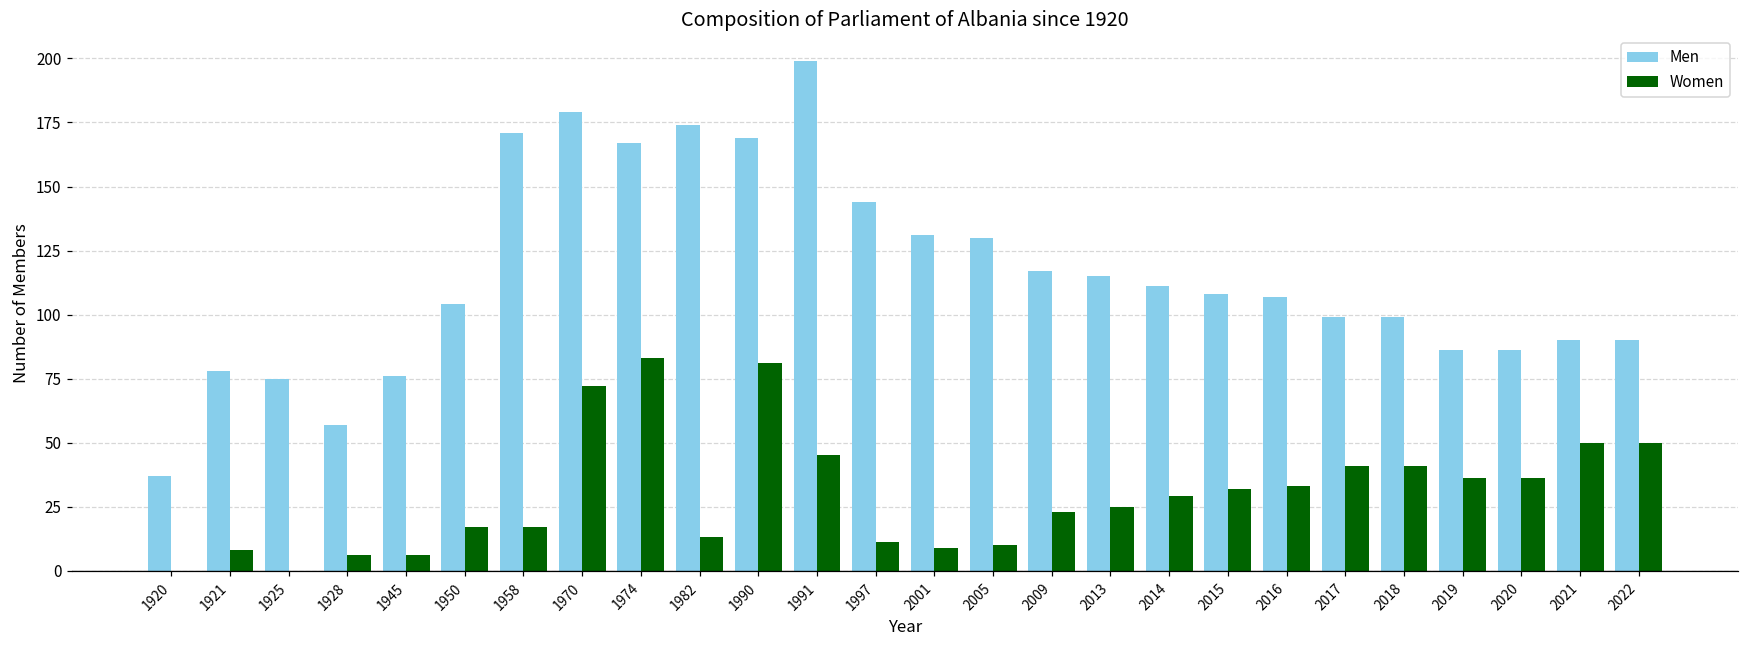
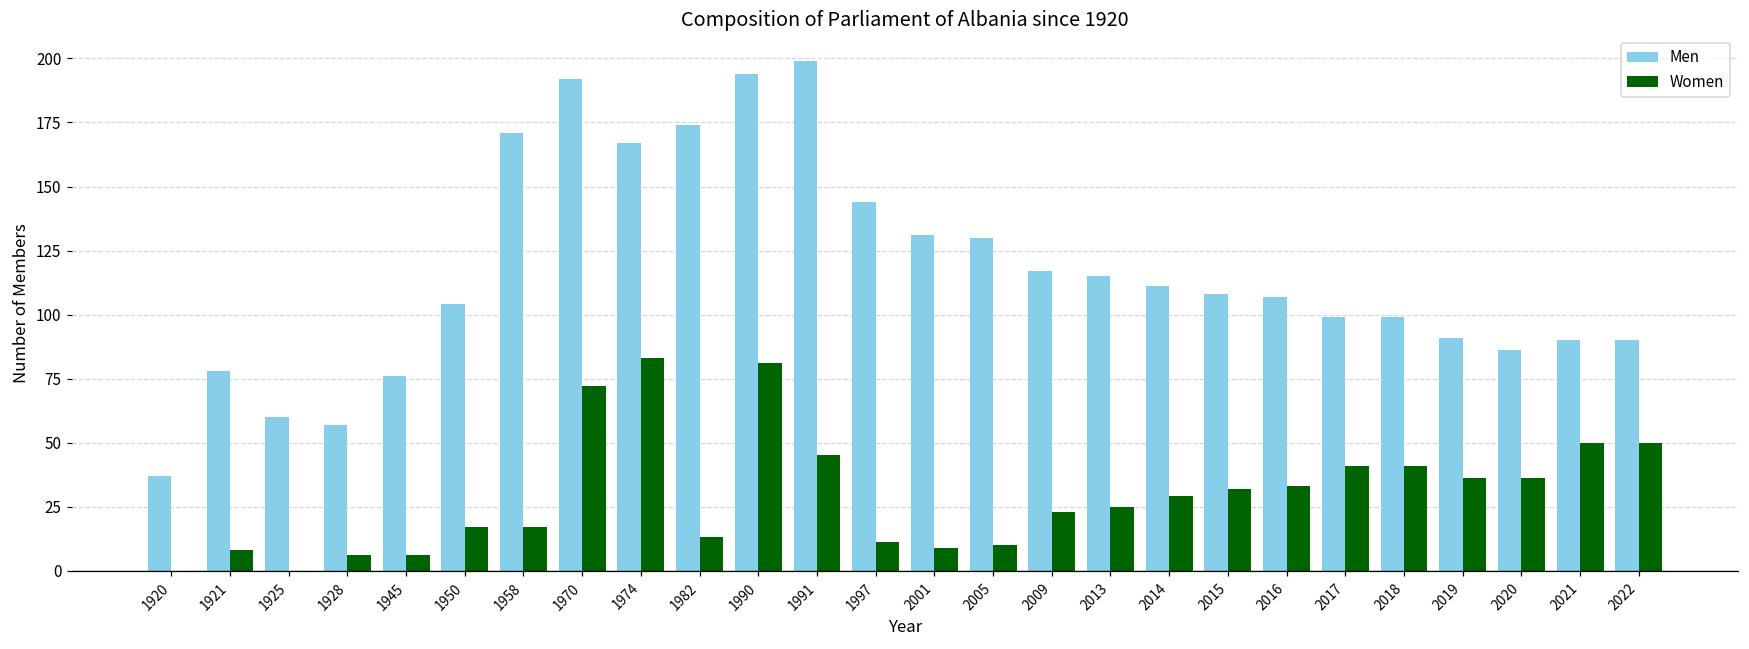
  {
    "Men": {
      "1920": 37,
      "1921": 78,
-     "1925": 75,
+     "1925": 60,
      "1928": 57,
      "1945": 76,
      "1950": 104,
      "1958": 171,
-     "1970": 179,
+     "1970": 192,
      "1974": 167,
      "1982": 174,
-     "1990": 169,
+     "1990": 194,
      "1991": 199,
      "1997": 144,
      "2001": 131,
      "2005": 130,
      "2009": 117,
      "2013": 115,
      "2014": 111,
      "2015": 108,
      "2016": 107,
      "2017": 99,
      "2018": 99,
-     "2019": 86,
+     "2019": 91,
      "2020": 86,
      "2021": 90,
      "2022": 90
    },
    "Women": {
      "1920": 0,
      "1921": 8,
      "1925": 0,
      "1928": 6,
      "1945": 6,
      "1950": 17,
      "1958": 17,
      "1970": 72,
      "1974": 83,
      "1982": 13,
      "1990": 81,
      "1991": 45,
      "1997": 11,
      "2001": 9,
      "2005": 10,
      "2009": 23,
      "2013": 25,
      "2014": 29,
      "2015": 32,
      "2016": 33,
      "2017": 41,
      "2018": 41,
      "2019": 36,
      "2020": 36,
      "2021": 50,
      "2022": 50
    }
  }
